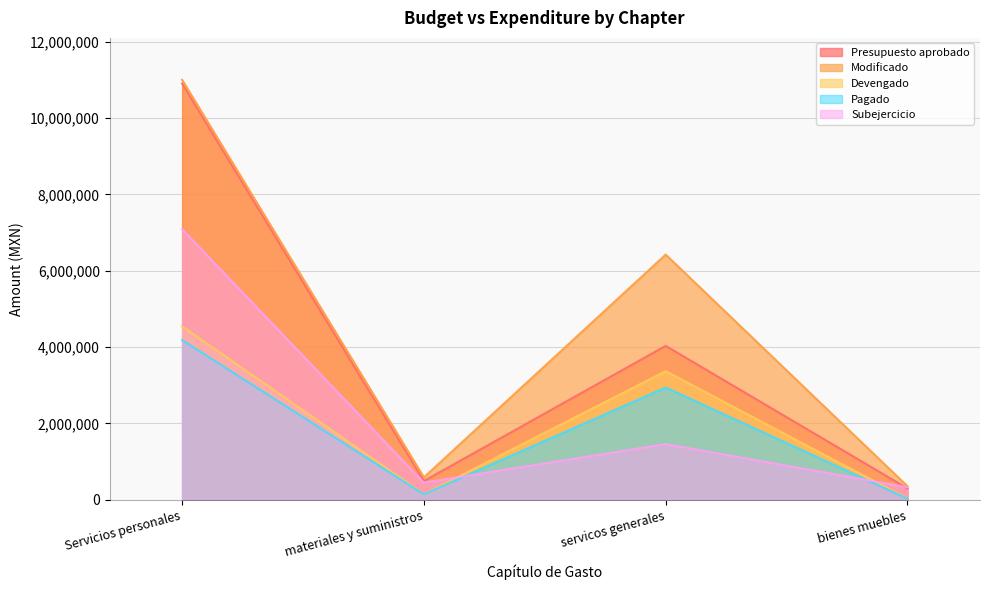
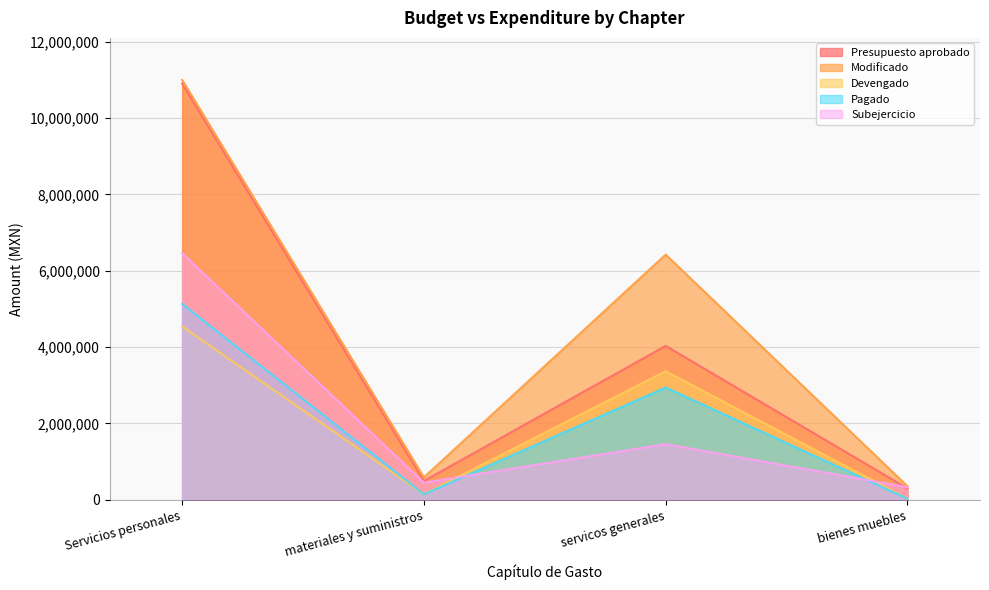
  {
    "Presupuesto aprobado": {
      "Servicios personales": "10,900,000",
      "servicos generales": "4,000,000"
    },
    "Pagado": {
-     "Servicios personales": "4,200,000",
+     "Servicios personales": "5,100,000",
      "servicos generales": "2,900,000"
    },
    "Subejercicio": {
-     "Servicios personales": "7,100,000",
+     "Servicios personales": "6,500,000",
      "servicos generales": "1,500,000"
    }
  }
